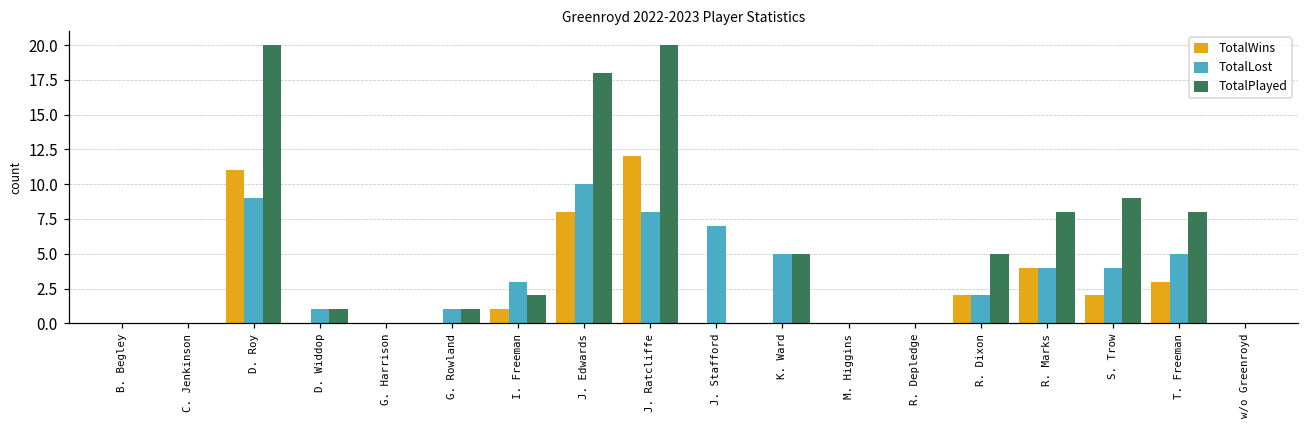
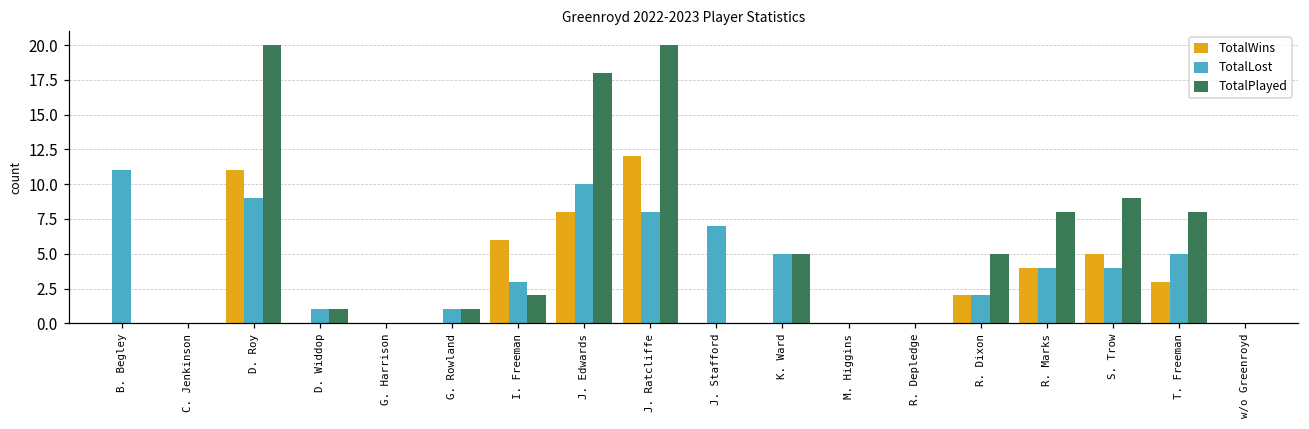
  {
    "TotalWins": {
      "B. Begley": 0,
      "C. Jenkinson": 0,
      "D. Roy": 11,
      "D. Widdop": 0,
      "G. Harrison": 0,
      "G. Rowland": 0,
-     "I. Freeman": 1,
+     "I. Freeman": 6,
      "J. Edwards": 8,
      "J. Ratcliffe": 12,
      "J. Stafford": 0,
      "K. Ward": 0,
      "M. Higgins": 0,
      "R. Depledge": 0,
      "R. Dixon": 2,
      "R. Marks": 4,
-     "S. Trow": 2,
+     "S. Trow": 5,
      "T. Freeman": 3,
      "w/o Greenroyd": 0
    },
    "TotalLost": {
-     "B. Begley": 0,
+     "B. Begley": 11,
      "C. Jenkinson": 0,
      "D. Roy": 9,
      "D. Widdop": 1,
      "G. Harrison": 0,
      "G. Rowland": 1,
      "I. Freeman": 3,
      "J. Edwards": 10,
      "J. Ratcliffe": 8,
      "J. Stafford": 7,
      "K. Ward": 5,
      "M. Higgins": 0,
      "R. Depledge": 0,
      "R. Dixon": 2,
      "R. Marks": 4,
      "S. Trow": 4,
      "T. Freeman": 5,
      "w/o Greenroyd": 0
    },
    "TotalPlayed": {
      "B. Begley": 0,
      "C. Jenkinson": 0,
      "D. Roy": 20,
      "D. Widdop": 1,
      "G. Harrison": 0,
      "G. Rowland": 1,
      "I. Freeman": 2,
      "J. Edwards": 18,
      "J. Ratcliffe": 20,
      "J. Stafford": 0,
      "K. Ward": 5,
      "M. Higgins": 0,
      "R. Depledge": 0,
      "R. Dixon": 5,
      "R. Marks": 8,
      "S. Trow": 9,
      "T. Freeman": 8,
      "w/o Greenroyd": 0
    }
  }
